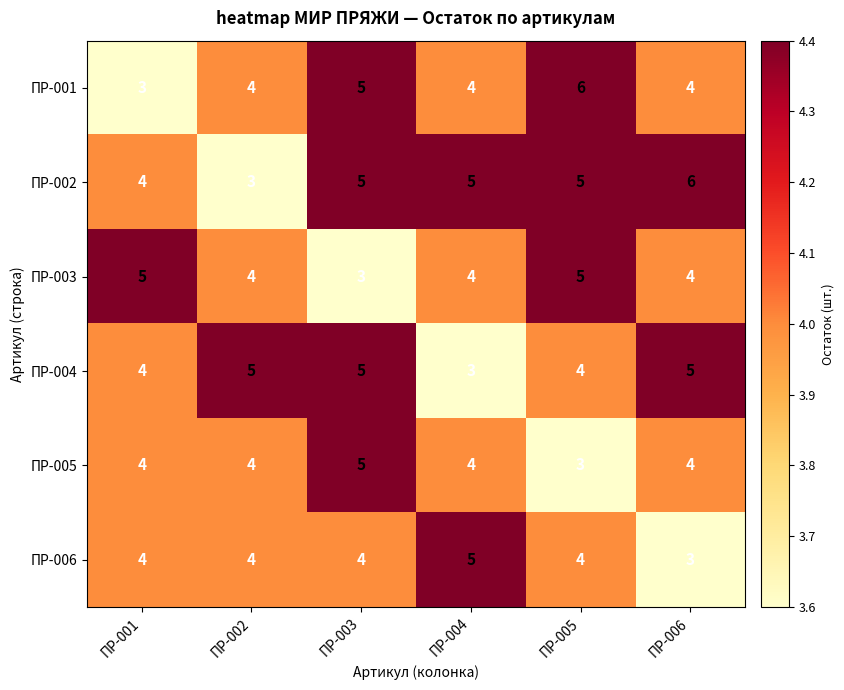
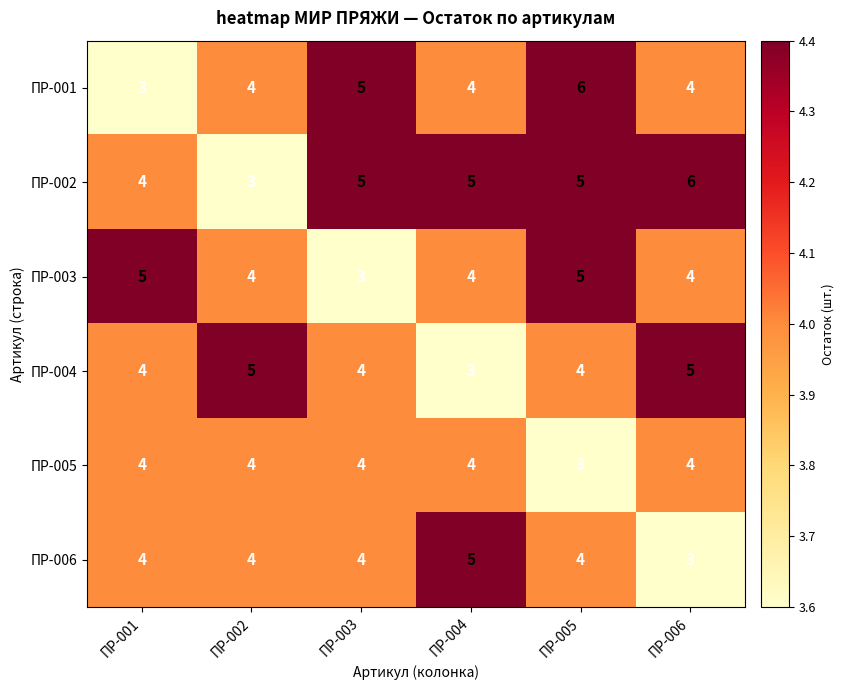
  {
    "ПР-001": {
      "ПР-001": 3,
      "ПР-002": 4,
      "ПР-003": 5,
      "ПР-004": 4,
      "ПР-005": 6,
      "ПР-006": 4
    },
    "ПР-002": {
      "ПР-001": 4,
      "ПР-002": 3,
      "ПР-003": 5,
      "ПР-004": 5,
      "ПР-005": 5,
      "ПР-006": 6
    },
    "ПР-003": {
      "ПР-001": 5,
      "ПР-002": 4,
      "ПР-003": 3,
      "ПР-004": 4,
      "ПР-005": 5,
      "ПР-006": 4
    },
    "ПР-004": {
      "ПР-001": 4,
      "ПР-002": 5,
-     "ПР-003": 5,
+     "ПР-003": 4,
      "ПР-004": 3,
      "ПР-005": 4,
      "ПР-006": 5
    },
    "ПР-005": {
      "ПР-001": 4,
      "ПР-002": 4,
-     "ПР-003": 5,
+     "ПР-003": 4,
      "ПР-004": 4,
      "ПР-005": 3,
      "ПР-006": 4
    },
    "ПР-006": {
      "ПР-001": 4,
      "ПР-002": 4,
      "ПР-003": 4,
      "ПР-004": 5,
      "ПР-005": 4,
      "ПР-006": 3
    }
  }
